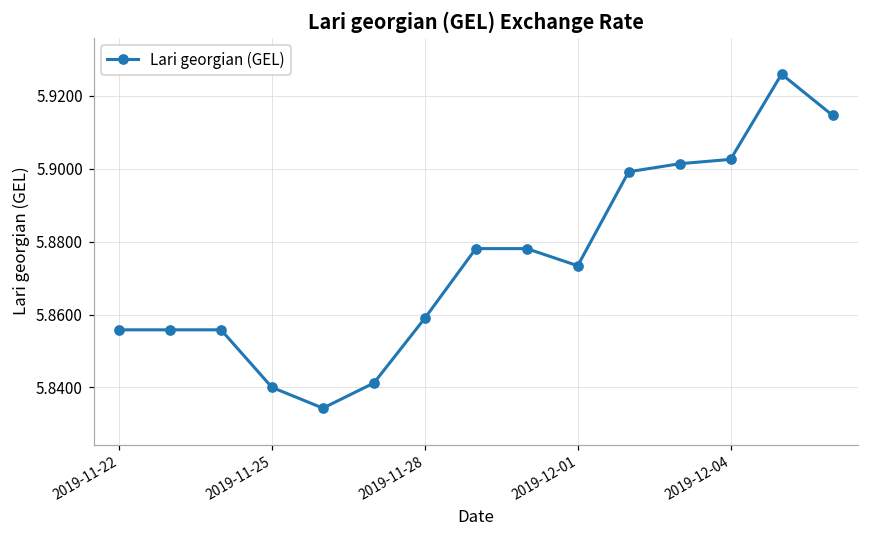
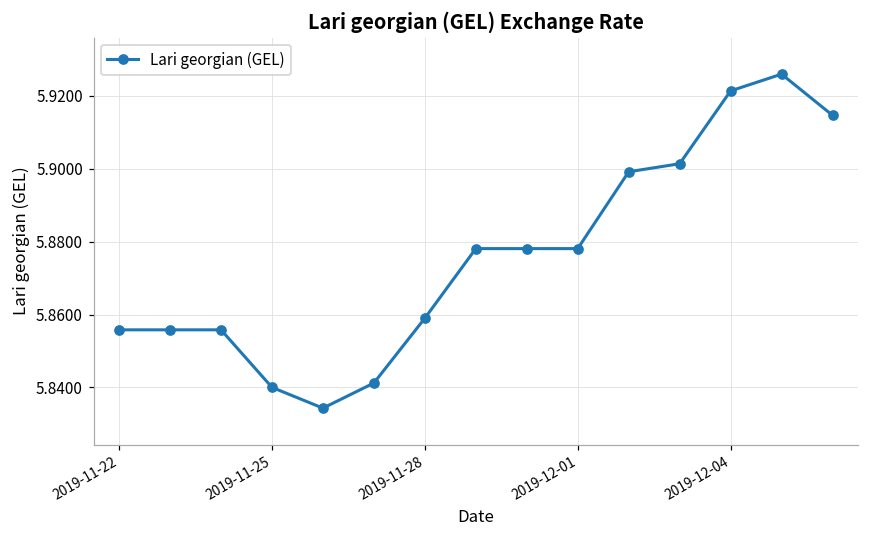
  {
    "2019-11-22": 5.856,
    "2019-11-25": 5.840,
    "2019-11-28": 5.859,
-   "2019-12-01": 5.873,
-   "2019-12-04": 5.903
+   "2019-12-01": 5.878,
+   "2019-12-04": 5.921
  }
